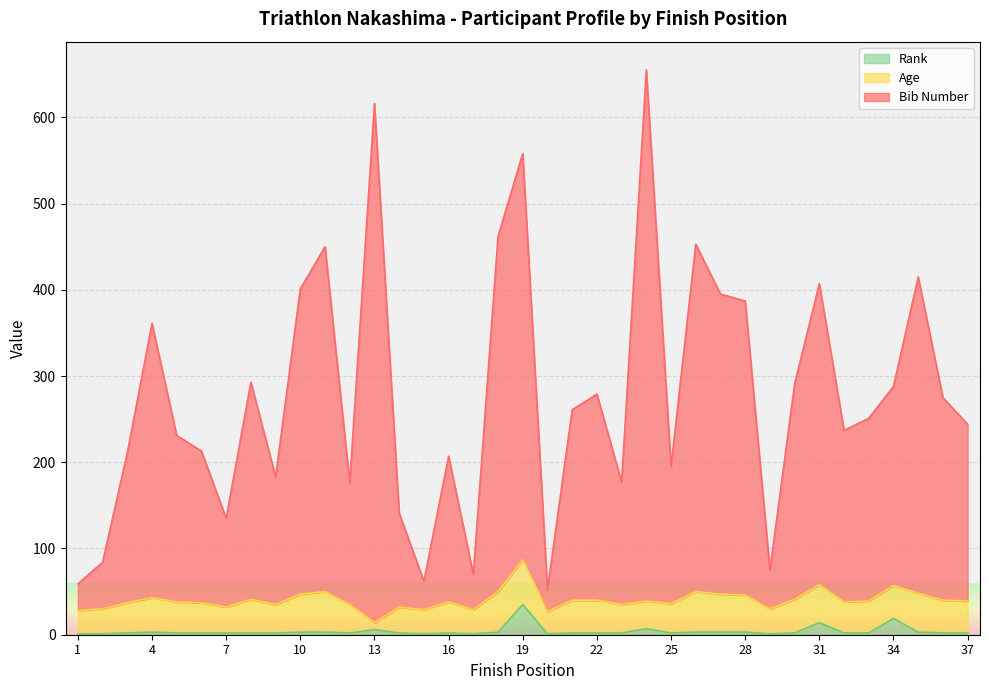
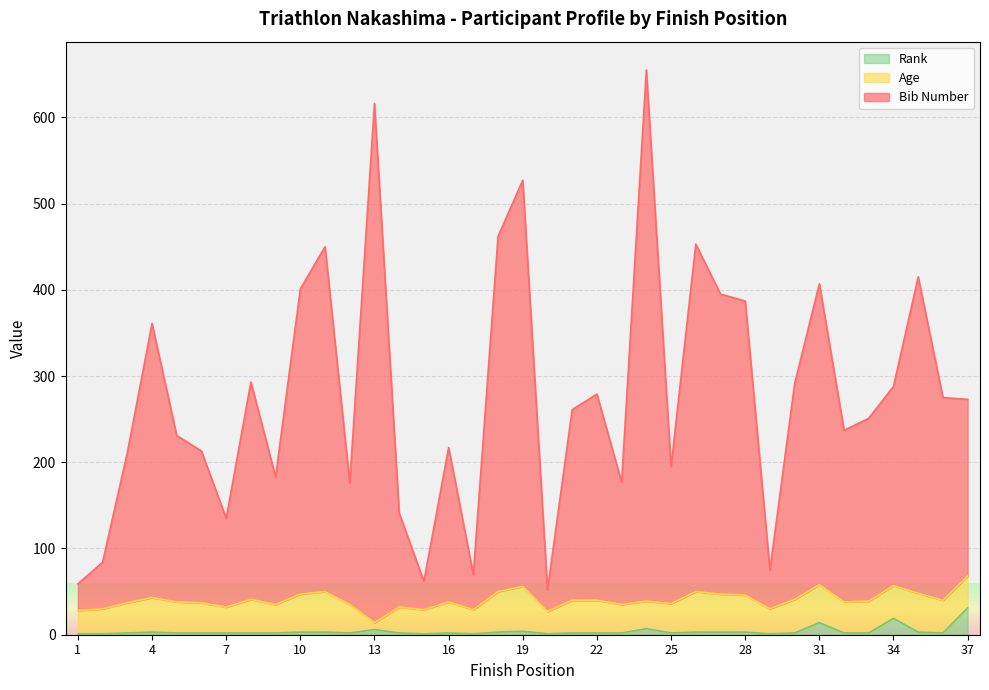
  {
    "Rank": {
      "1": 0,
      "4": 0,
      "7": 0,
      "10": 0,
      "13": 10,
      "16": 0,
-     "19": 40,
+     "19": 0,
      "22": 0,
      "25": 0,
      "28": 0,
      "31": 10,
      "34": 20,
-     "37": 0
+     "37": 30
    },
    "Age": {
      "1": 30,
      "4": 40,
      "7": 30,
      "10": 40,
      "13": 10,
      "16": 40,
      "19": 50,
      "22": 40,
      "25": 30,
      "28": 40,
      "31": 40,
      "34": 40,
      "37": 40
    },
    "Bib Number": {
      "1": 30,
      "4": 320,
      "7": 100,
      "10": 350,
      "13": 600,
-     "16": 170,
+     "16": 180,
      "19": 470,
      "22": 240,
      "25": 160,
      "28": 340,
      "31": 350,
      "34": 230,
      "37": 210
    }
  }
